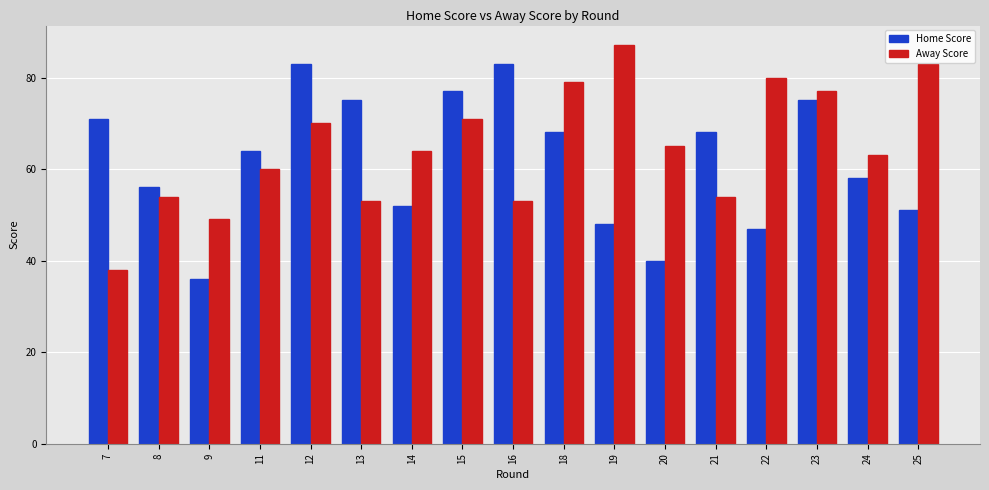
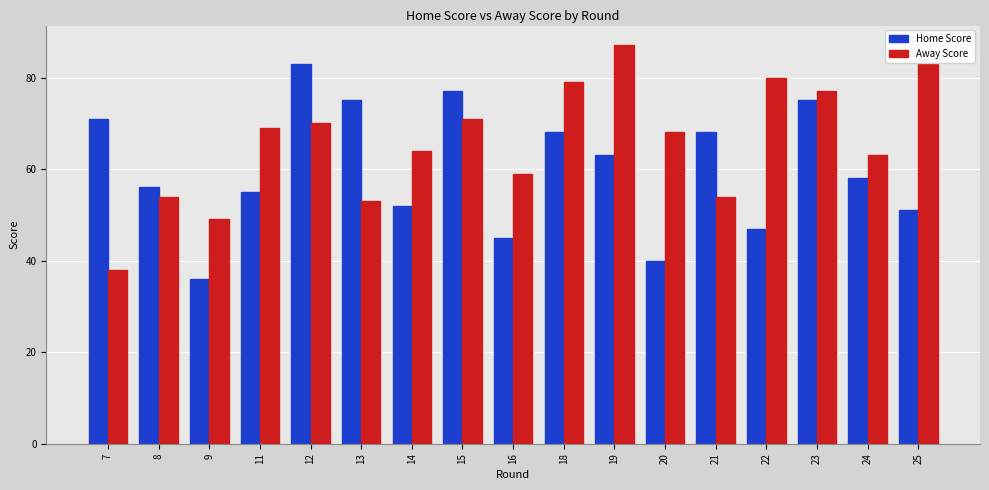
  {
    "Home Score": {
      "7": 71,
      "8": 56,
      "9": 36,
-     "11": 64,
+     "11": 55,
      "12": 83,
      "13": 75,
      "14": 52,
      "15": 77,
-     "16": 83,
+     "16": 45,
      "18": 68,
-     "19": 48,
+     "19": 63,
      "20": 40,
      "21": 68,
      "22": 47,
      "23": 75,
      "24": 58,
      "25": 51
    },
    "Away Score": {
      "7": 38,
      "8": 54,
      "9": 49,
-     "11": 60,
+     "11": 69,
      "12": 70,
      "13": 53,
      "14": 64,
      "15": 71,
-     "16": 53,
+     "16": 59,
      "18": 79,
      "19": 87,
-     "20": 65,
+     "20": 68,
      "21": 54,
      "22": 80,
      "23": 77,
      "24": 63,
      "25": 83
    }
  }
